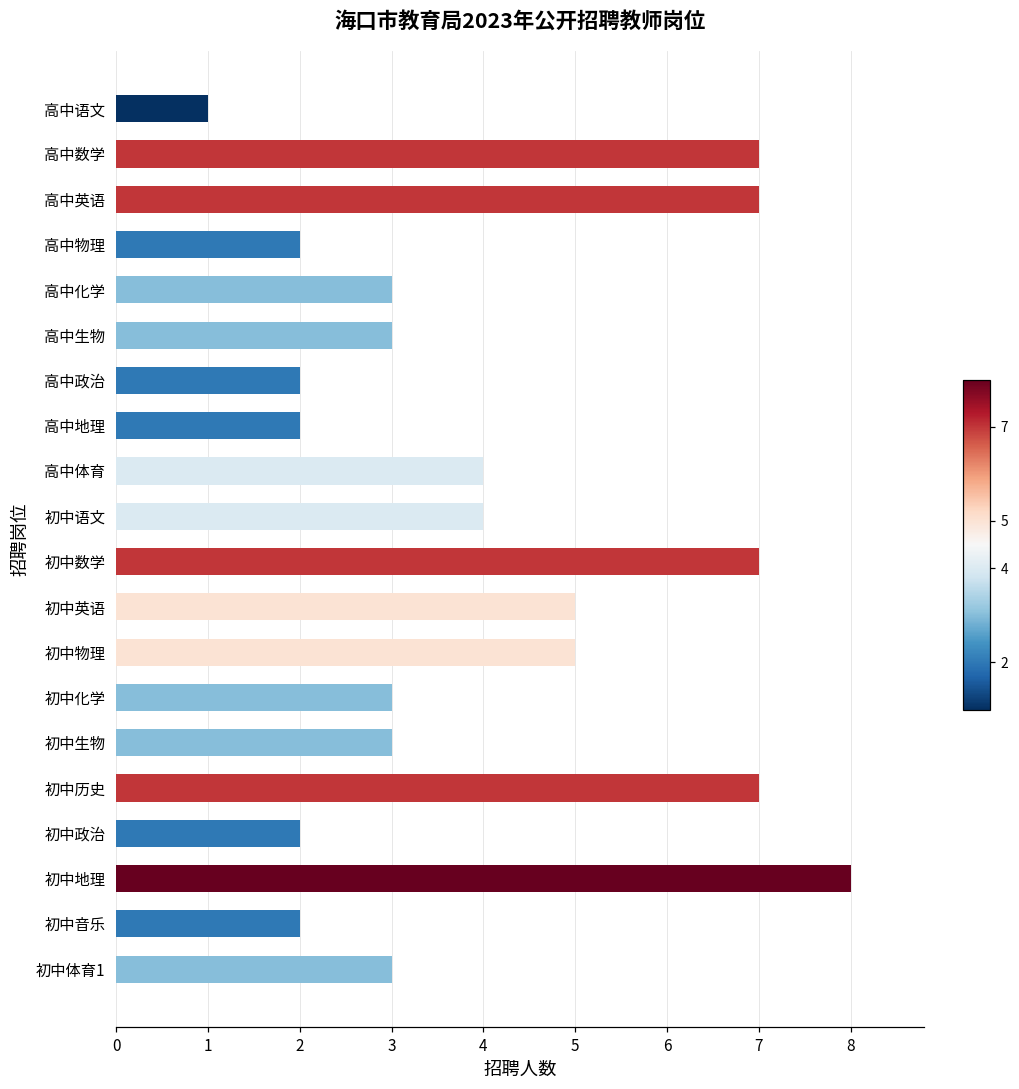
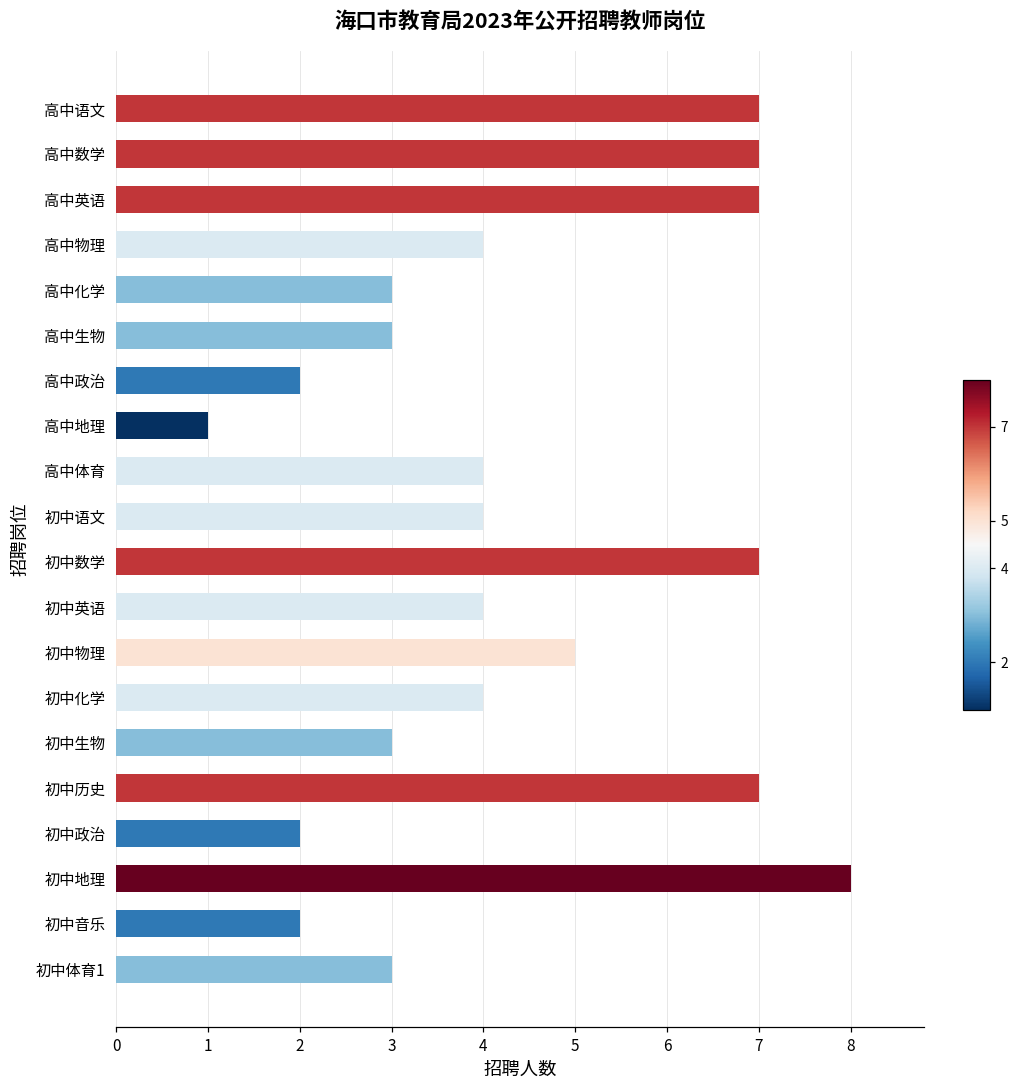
  {
-   "高中语文": 1,
+   "高中语文": 7,
    "高中数学": 7,
    "高中英语": 7,
-   "高中物理": 2,
+   "高中物理": 4,
    "高中化学": 3,
    "高中生物": 3,
    "高中政治": 2,
-   "高中地理": 2,
+   "高中地理": 1,
    "高中体育": 4,
    "初中语文": 4,
    "初中数学": 7,
-   "初中英语": 5,
+   "初中英语": 4,
    "初中物理": 5,
-   "初中化学": 3,
+   "初中化学": 4,
    "初中生物": 3,
    "初中历史": 7,
    "初中政治": 2,
    "初中地理": 8,
    "初中音乐": 2,
    "初中体育1": 3
  }
